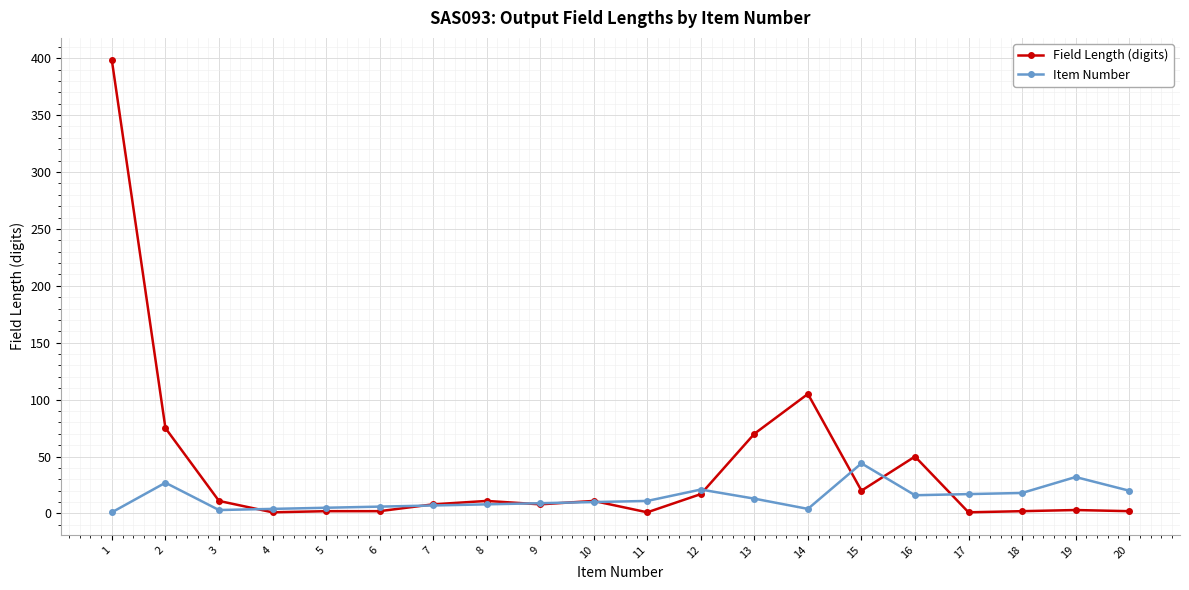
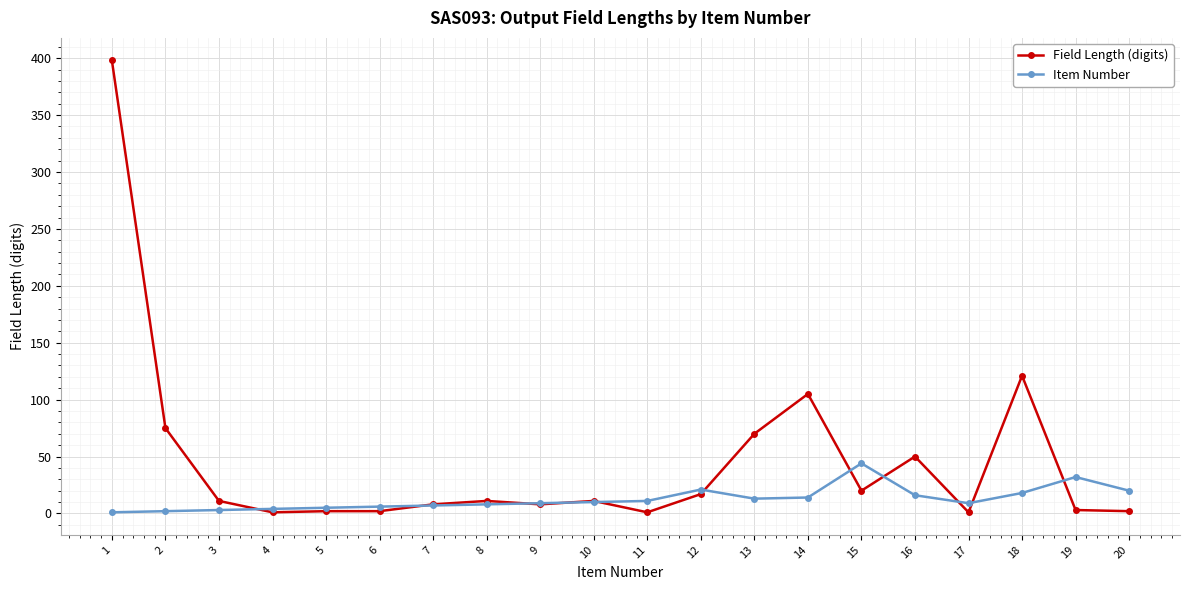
  {
    "Field Length (digits)": {
      "1": 398,
      "2": 75,
      "3": 11,
      "4": 1,
      "5": 2,
      "6": 2,
      "8": 11,
      "11": 1,
      "12": 17,
      "13": 70,
      "14": 105,
      "15": 20,
      "16": 50,
      "17": 1,
-     "18": 2,
+     "18": 121,
      "19": 3,
      "20": 2
    },
    "Item Number": {
      "1": 1,
-     "2": 27,
+     "2": 2,
      "3": 3,
      "4": 4,
      "5": 5,
      "6": 6,
      "8": 8,
      "11": 11,
      "12": 21,
      "13": 13,
-     "14": 4,
+     "14": 14,
      "15": 44,
      "16": 16,
-     "17": 17,
+     "17": 9,
      "18": 18,
      "19": 32,
      "20": 20
    }
  }
